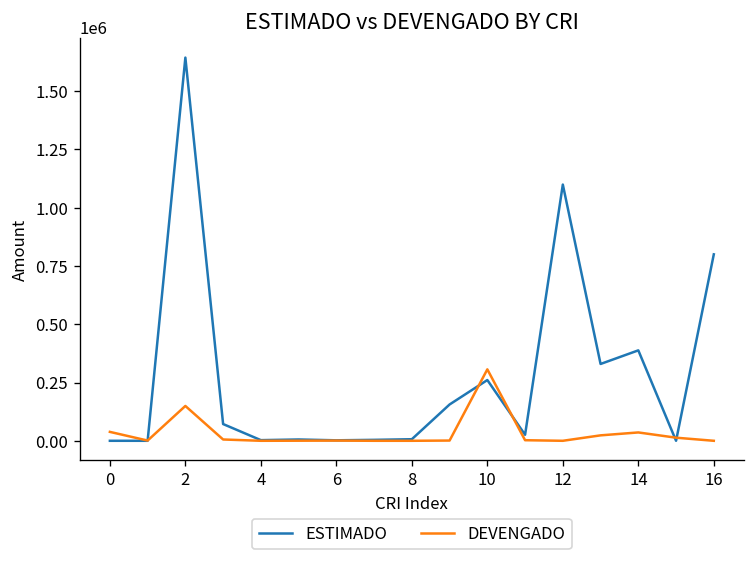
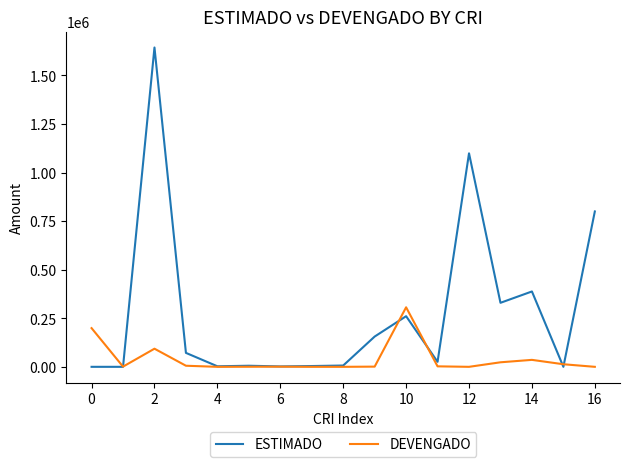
  {
    "ESTIMADO": {
      "0": 0,
      "2": 1640000,
      "10": 260000,
      "12": 1100000,
      "14": 390000,
      "16": 800000
    },
    "DEVENGADO": {
-     "0": 40000,
-     "2": 150000,
+     "0": 200000,
+     "2": 90000,
      "10": 310000,
      "12": 0,
      "14": 40000,
      "16": 0
    }
  }
